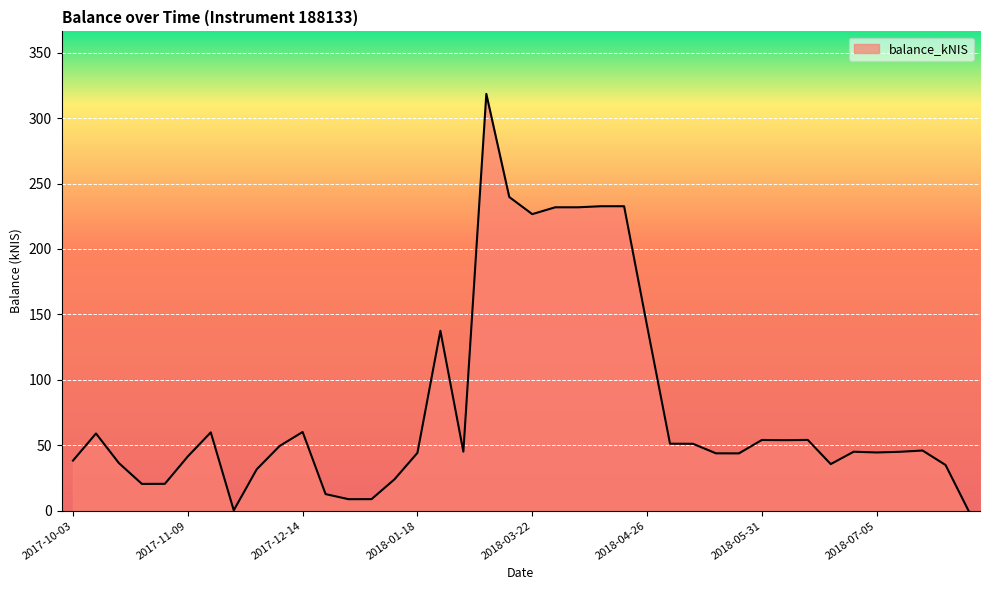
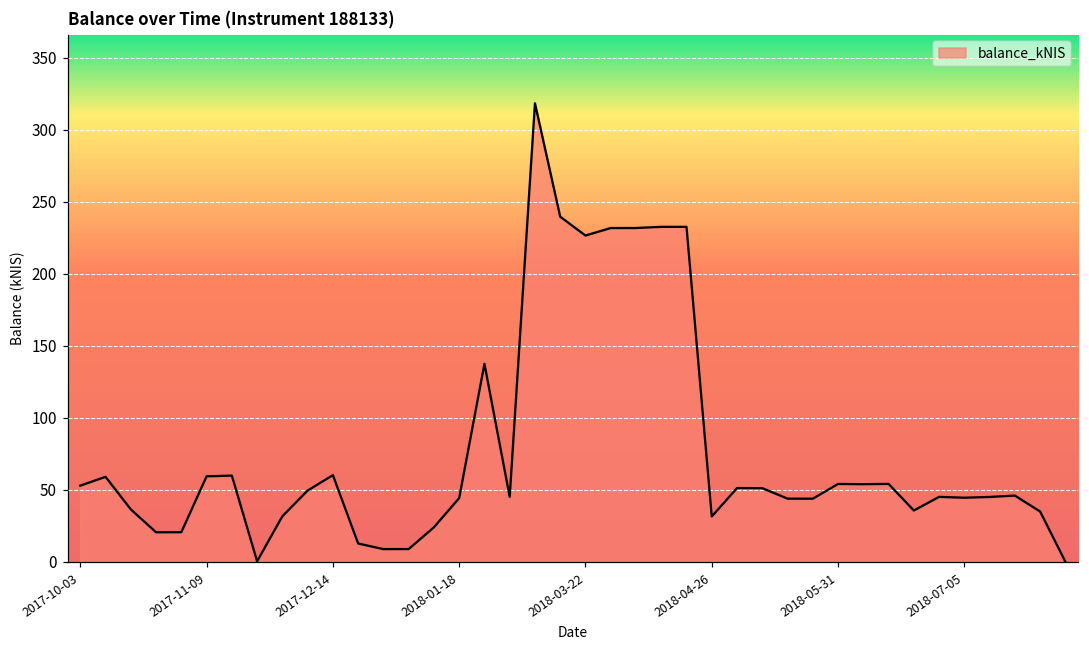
  {
-   "2017-10-03": 38,
-   "2017-11-09": 41,
+   "2017-10-03": 53,
+   "2017-11-09": 59,
    "2017-12-14": 60,
    "2018-01-18": 44,
    "2018-03-22": 227,
-   "2018-04-26": 141,
+   "2018-04-26": 31,
    "2018-05-31": 54,
    "2018-07-05": 44
  }
